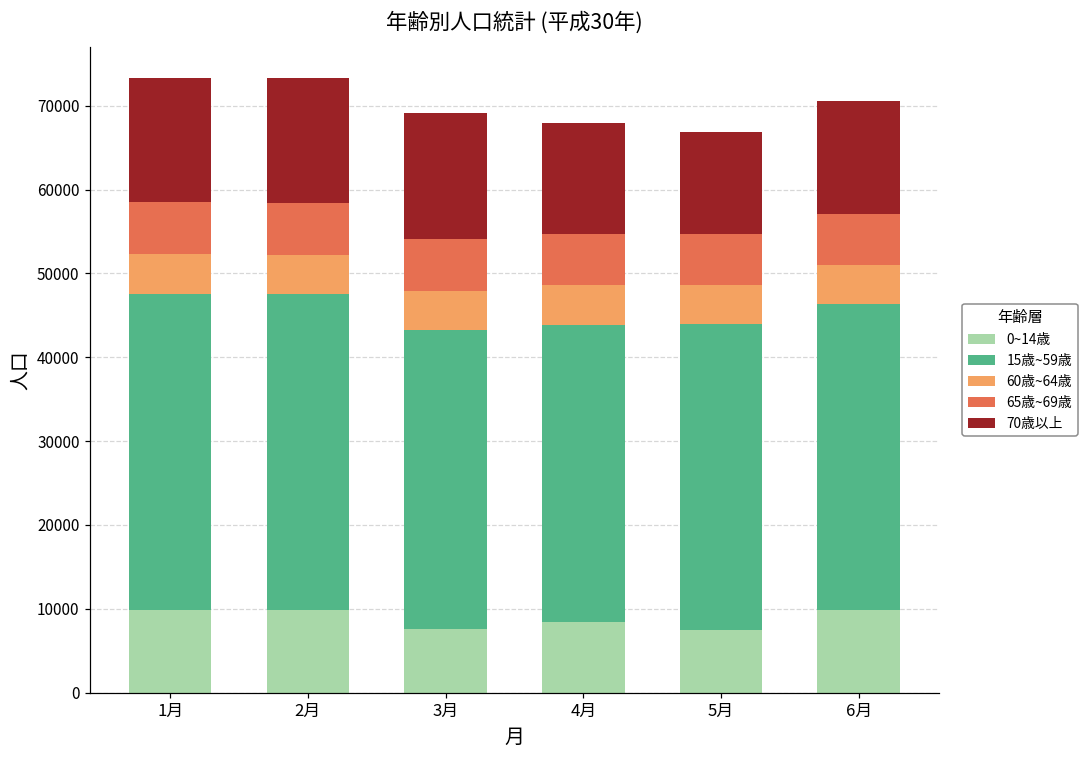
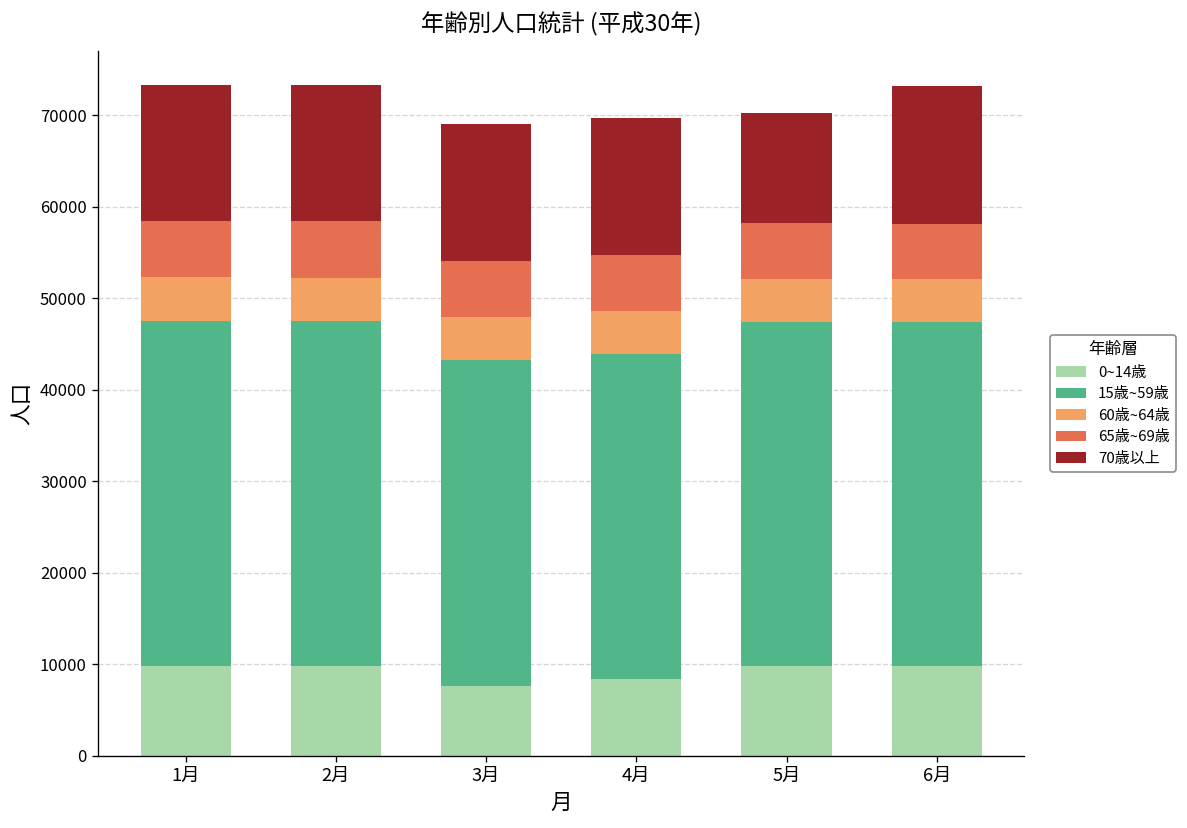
  {
    "0~14歳": {
      "1月": 10000,
      "2月": 10000,
      "3月": 8000,
      "4月": 8000,
-     "5月": 8000,
+     "5月": 10000,
      "6月": 10000
    },
    "15歳~59歳": {
      "1月": 38000,
      "2月": 38000,
      "3月": 36000,
      "4月": 35000,
-     "5月": 36000,
-     "6月": 37000
+     "5月": 38000,
+     "6月": 38000
    },
    "70歳以上": {
      "1月": 15000,
      "2月": 15000,
      "3月": 15000,
-     "4月": 13000,
+     "4月": 15000,
      "5月": 12000,
-     "6月": 13000
+     "6月": 15000
    }
  }
